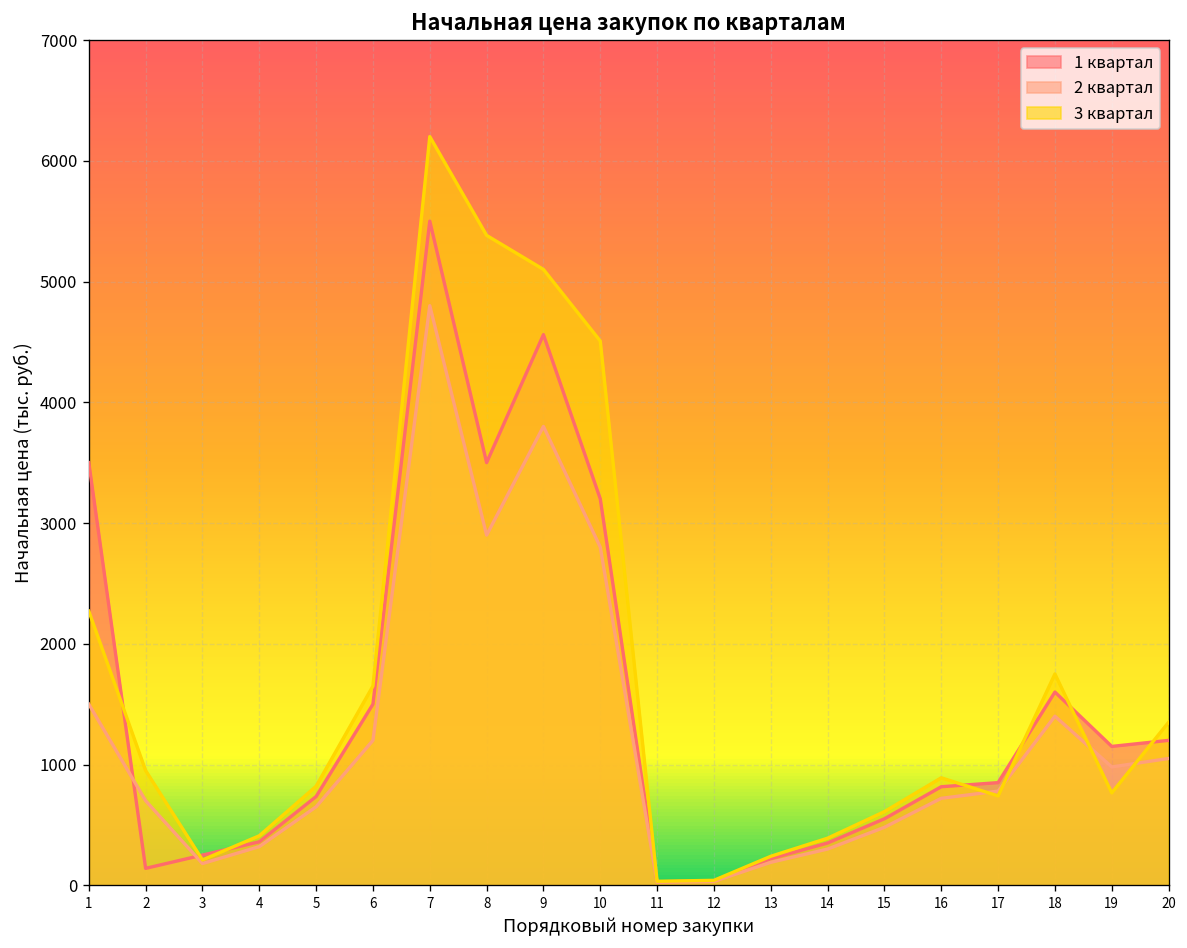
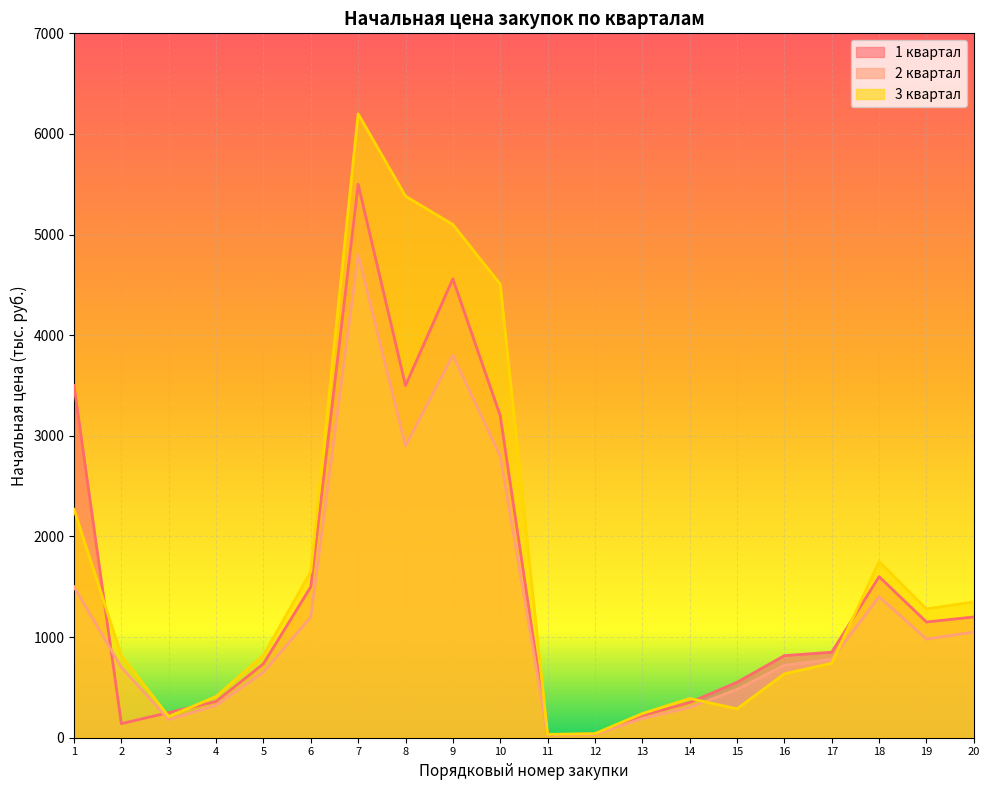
  {
    "3 квартал": {
      "1": 2270,
-     "2": 950,
+     "2": 820,
      "3": 210,
      "4": 410,
      "5": 820,
      "6": 1650,
      "7": 6200,
      "8": 5380,
      "9": 5100,
      "10": 4510,
      "14": 390,
-     "15": 610,
-     "16": 890,
+     "15": 290,
+     "16": 640,
      "17": 740,
      "18": 1750,
-     "19": 770,
+     "19": 1280,
      "20": 1350
    }
  }
